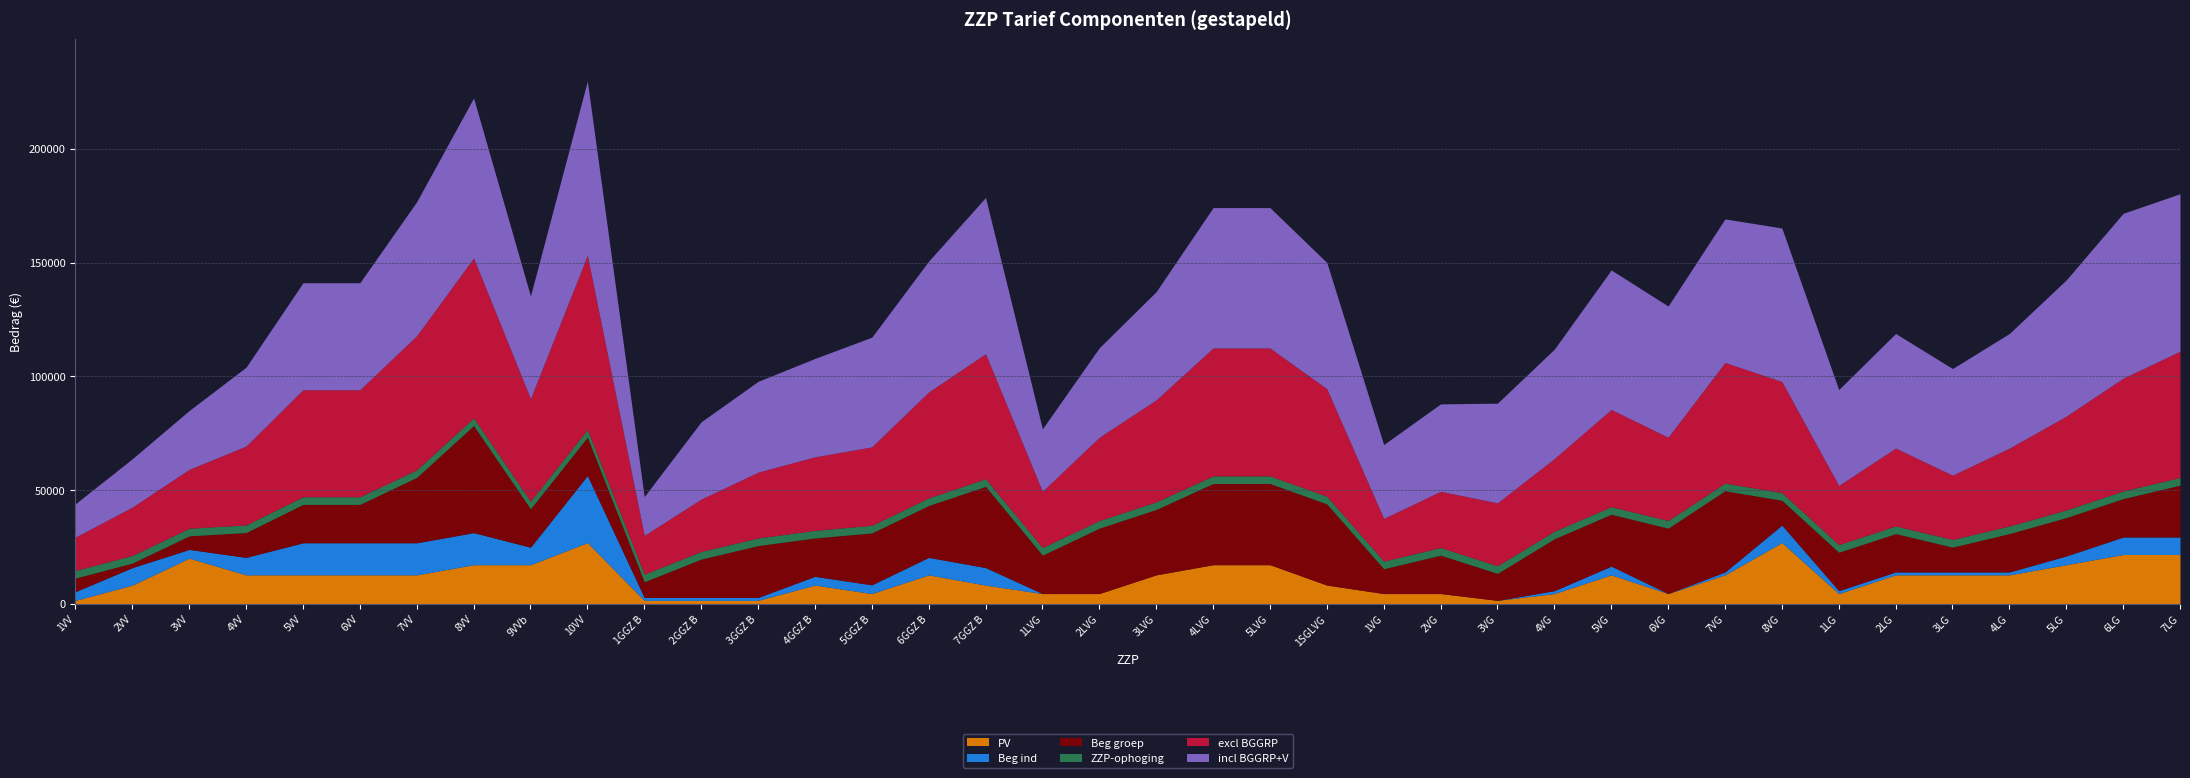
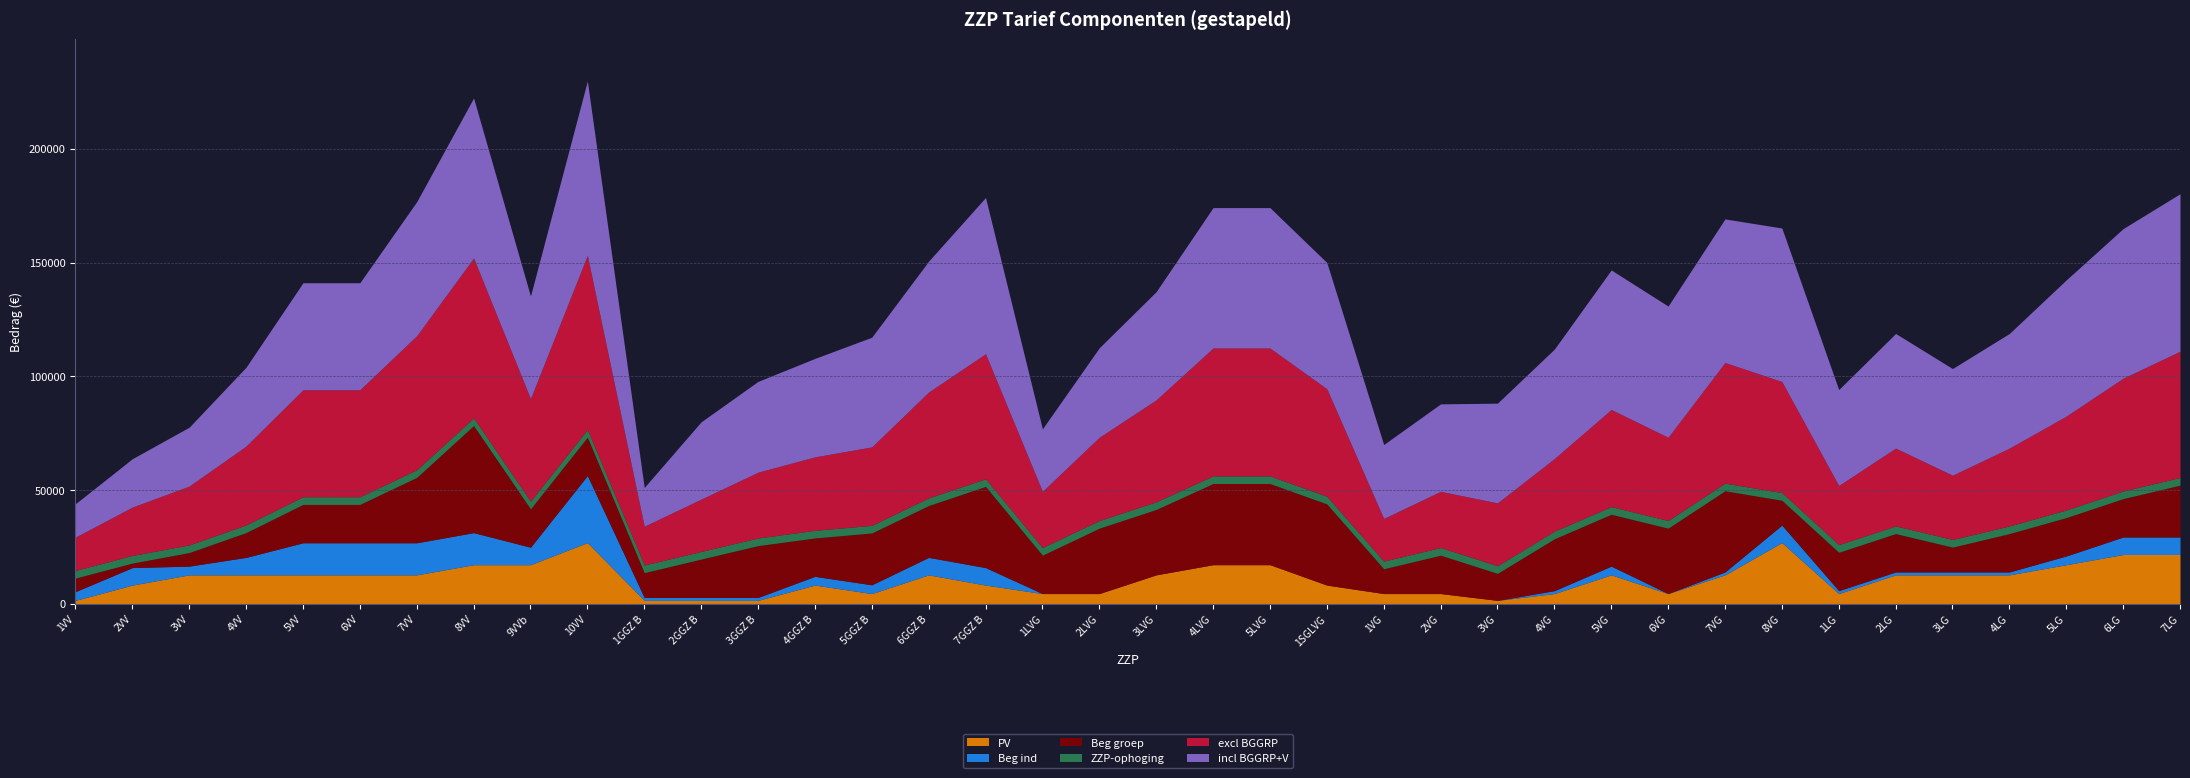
  {
    "PV": {
      "1VV": 1000,
      "2VV": 8000,
-     "3VV": 20000,
+     "3VV": 13000,
      "4VV": 13000,
      "5VV": 13000,
      "6VV": 13000,
      "7VV": 13000,
      "8VV": 17000,
      "9VVb": 17000,
      "10VV": 27000,
      "1GGZ B": 1000,
      "2GGZ B": 1000,
      "3GGZ B": 1000,
      "4GGZ B": 8000,
      "5GGZ B": 4000,
      "6GGZ B": 13000,
      "7GGZ B": 8000,
      "4VG": 4000,
      "5VG": 13000,
      "7VG": 13000,
      "8VG": 27000,
      "1LG": 4000,
      "2LG": 13000,
      "3LG": 13000,
      "4LG": 13000,
      "5LG": 17000,
      "6LG": 22000,
      "7LG": 22000
    },
    "Beg groep": {
      "1VV": 6000,
      "2VV": 2000,
      "3VV": 6000,
      "4VV": 11000,
      "5VV": 17000,
      "6VV": 17000,
      "7VV": 29000,
      "8VV": 47000,
      "9VVb": 17000,
      "10VV": 17000,
-     "1GGZ B": 7000,
+     "1GGZ B": 11000,
      "2GGZ B": 17000,
      "3GGZ B": 23000,
      "4GGZ B": 17000,
      "5GGZ B": 23000,
      "6GGZ B": 23000,
      "7GGZ B": 36000,
      "1LVG": 17000,
      "2LVG": 29000,
      "3LVG": 29000,
      "4LVG": 36000,
      "5LVG": 36000,
      "1SGLVG": 36000,
      "1VG": 11000,
      "2VG": 17000,
      "3VG": 12000,
      "4VG": 23000,
      "5VG": 23000,
      "6VG": 29000,
      "7VG": 36000,
      "8VG": 11000,
      "1LG": 17000,
      "2LG": 17000,
      "3LG": 11000,
      "4LG": 17000,
      "5LG": 17000,
      "6LG": 17000,
      "7LG": 23000
    },
    "incl BGGRP+V": {
      "1VV": 15000,
      "2VV": 21000,
      "3VV": 26000,
      "4VV": 35000,
      "5VV": 47000,
      "6VV": 47000,
      "7VV": 59000,
      "8VV": 70000,
      "9VVb": 45000,
      "10VV": 77000,
      "1GGZ B": 17000,
      "2GGZ B": 34000,
      "3GGZ B": 40000,
      "4GGZ B": 43000,
      "5GGZ B": 48000,
      "6GGZ B": 58000,
      "7GGZ B": 69000,
      "1LVG": 27000,
      "2LVG": 39000,
      "3LVG": 48000,
      "4LVG": 62000,
      "5LVG": 62000,
      "1SGLVG": 55000,
      "1VG": 32000,
      "2VG": 38000,
      "3VG": 44000,
      "4VG": 48000,
      "5VG": 61000,
      "6VG": 58000,
      "7VG": 63000,
      "8VG": 67000,
      "1LG": 42000,
      "2LG": 50000,
      "3LG": 47000,
      "4LG": 50000,
      "5LG": 60000,
-     "6LG": 72000,
+     "6LG": 66000,
      "7LG": 69000
    }
  }
